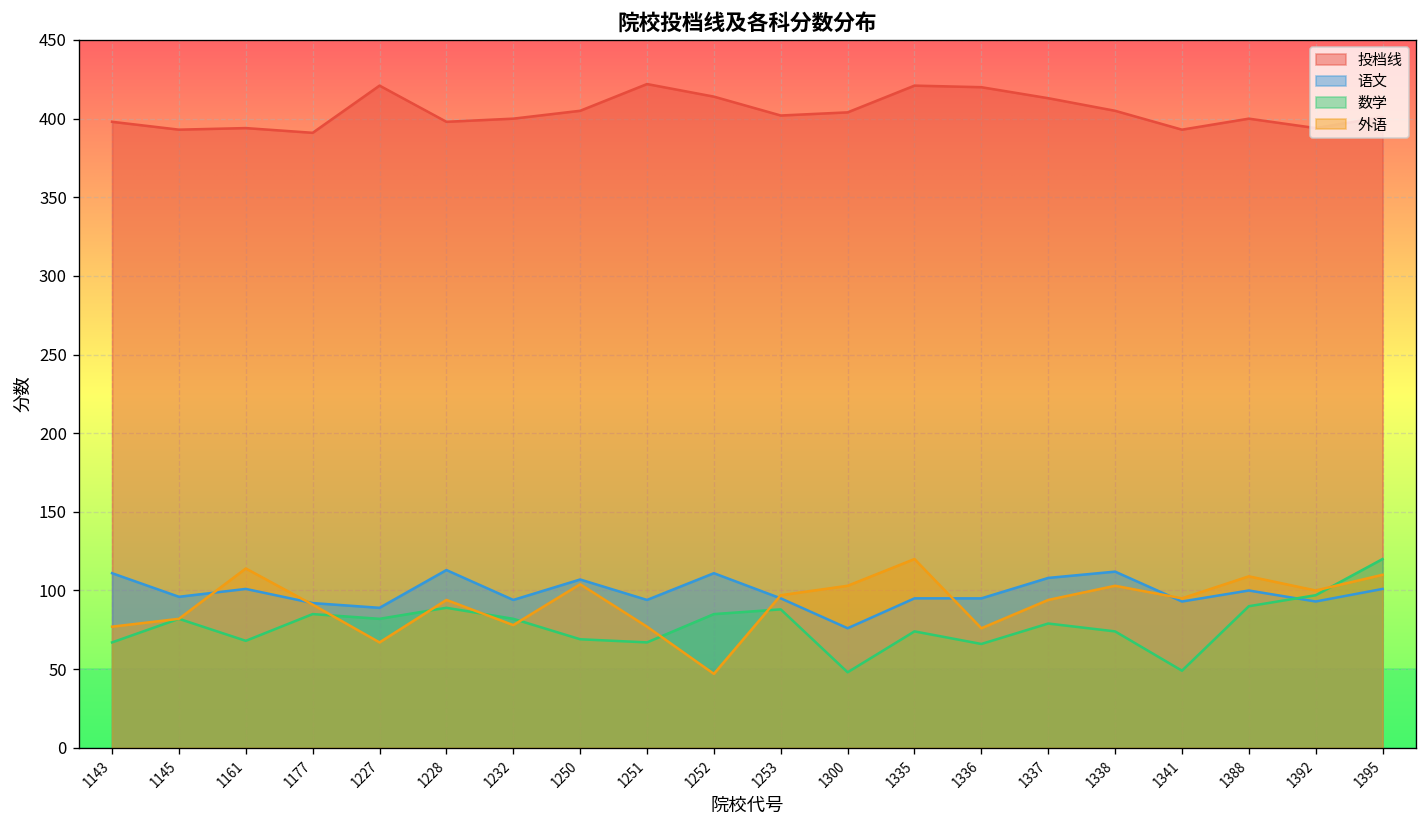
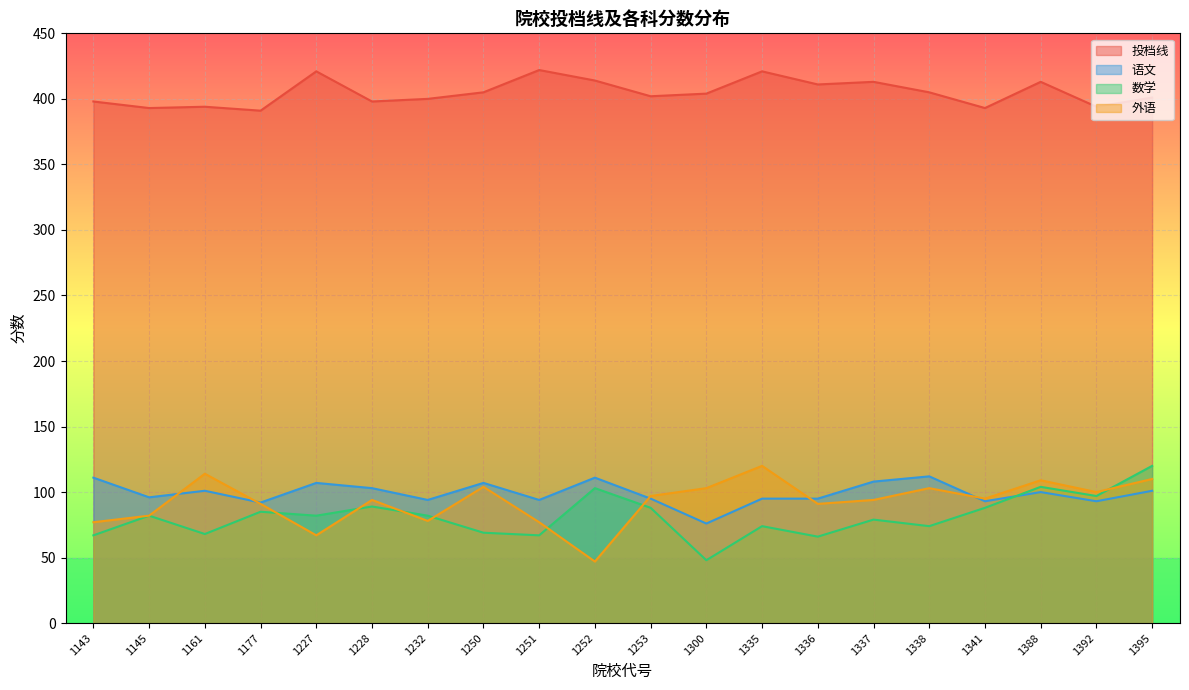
  {
    "投档线": {
      "1143": 398,
      "1145": 393,
      "1161": 394,
      "1177": 391,
      "1227": 421,
      "1228": 398,
      "1232": 400,
      "1250": 405,
      "1251": 422,
      "1252": 414,
      "1253": 402,
      "1300": 404,
      "1335": 421,
-     "1336": 420,
+     "1336": 411,
      "1337": 413,
      "1338": 405,
      "1341": 393,
-     "1388": 400
+     "1388": 413
    },
    "语文": {
      "1143": 111,
      "1145": 96,
      "1161": 101,
-     "1227": 89,
-     "1228": 113,
+     "1227": 107,
+     "1228": 103,
      "1232": 94,
      "1250": 107,
      "1251": 94,
      "1252": 111,
      "1253": 95,
      "1300": 76,
      "1335": 95,
      "1336": 95,
      "1337": 108,
      "1338": 112,
      "1341": 93,
      "1388": 100,
      "1392": 93,
      "1395": 101
    },
    "数学": {
      "1143": 67,
      "1161": 68,
      "1177": 85,
      "1227": 82,
      "1228": 89,
      "1232": 82,
      "1250": 69,
      "1251": 67,
-     "1252": 85,
+     "1252": 103,
      "1253": 88,
      "1300": 48,
      "1335": 74,
      "1336": 66,
      "1337": 79,
      "1338": 74,
-     "1341": 49,
-     "1388": 90,
+     "1341": 88,
+     "1388": 104,
      "1392": 97,
      "1395": 120
    },
    "外语": {
      "1143": 77,
      "1161": 114,
      "1227": 67,
      "1228": 94,
      "1232": 78,
      "1250": 104,
      "1251": 77,
      "1252": 47,
      "1253": 97,
      "1300": 103,
      "1335": 120,
-     "1336": 76,
+     "1336": 91,
      "1337": 94,
      "1338": 103,
      "1341": 95,
      "1388": 109,
      "1392": 100,
      "1395": 110
    }
  }
